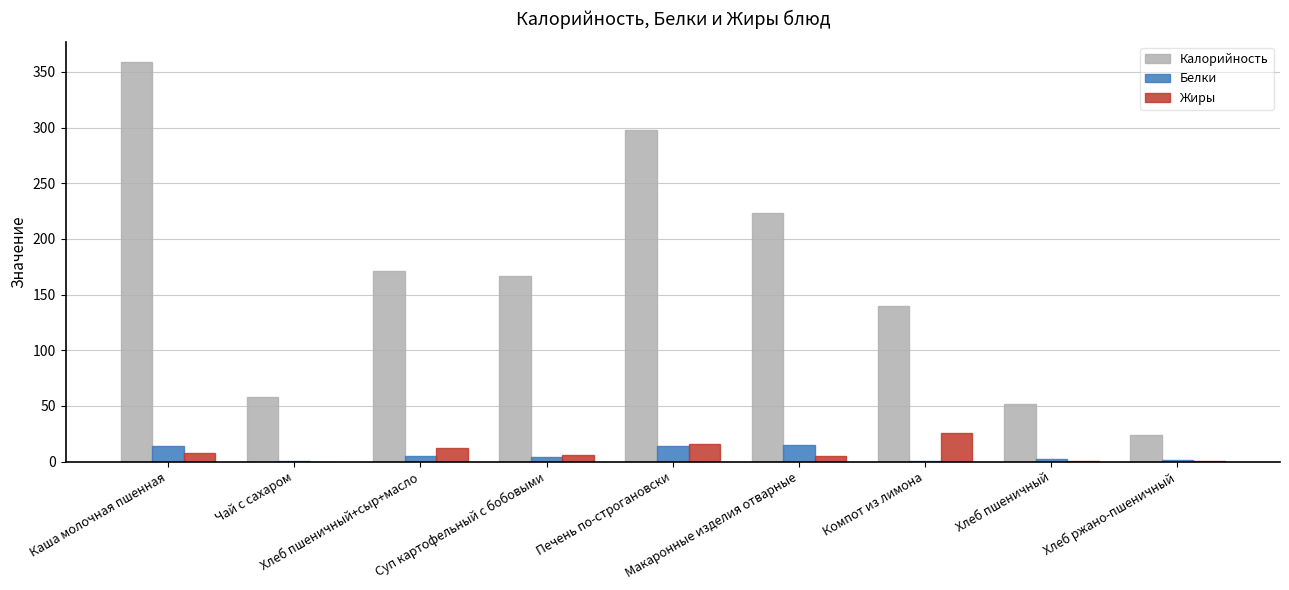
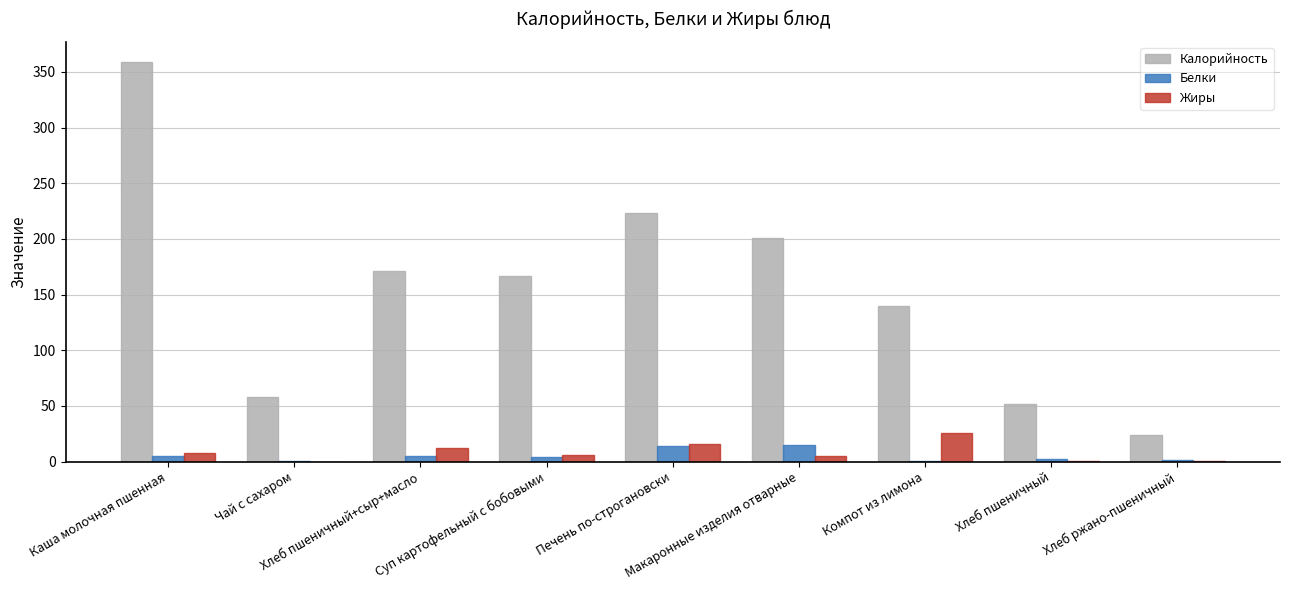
  {
    "Калорийность": {
      "Каша молочная пшенная": 359,
      "Чай с сахаром": 58,
      "Хлеб пшеничный+сыр+масло": 171,
      "Суп картофельный с бобовыми": 167,
-     "Печень по-строгановски": 298,
-     "Макаронные изделия отварные": 223,
+     "Печень по-строгановски": 223,
+     "Макаронные изделия отварные": 201,
      "Компот из лимона": 140,
      "Хлеб пшеничный": 52,
      "Хлеб ржано-пшеничный": 24
    },
    "Белки": {
-     "Каша молочная пшенная": 14,
+     "Каша молочная пшенная": 5,
      "Хлеб пшеничный+сыр+масло": 5,
      "Суп картофельный с бобовыми": 5,
      "Печень по-строгановски": 14,
      "Макаронные изделия отварные": 15
    },
    "Жиры": {
      "Каша молочная пшенная": 8,
      "Чай с сахаром": 0,
      "Хлеб пшеничный+сыр+масло": 13,
      "Суп картофельный с бобовыми": 6,
      "Печень по-строгановски": 16,
      "Макаронные изделия отварные": 5,
      "Компот из лимона": 26
    }
  }
